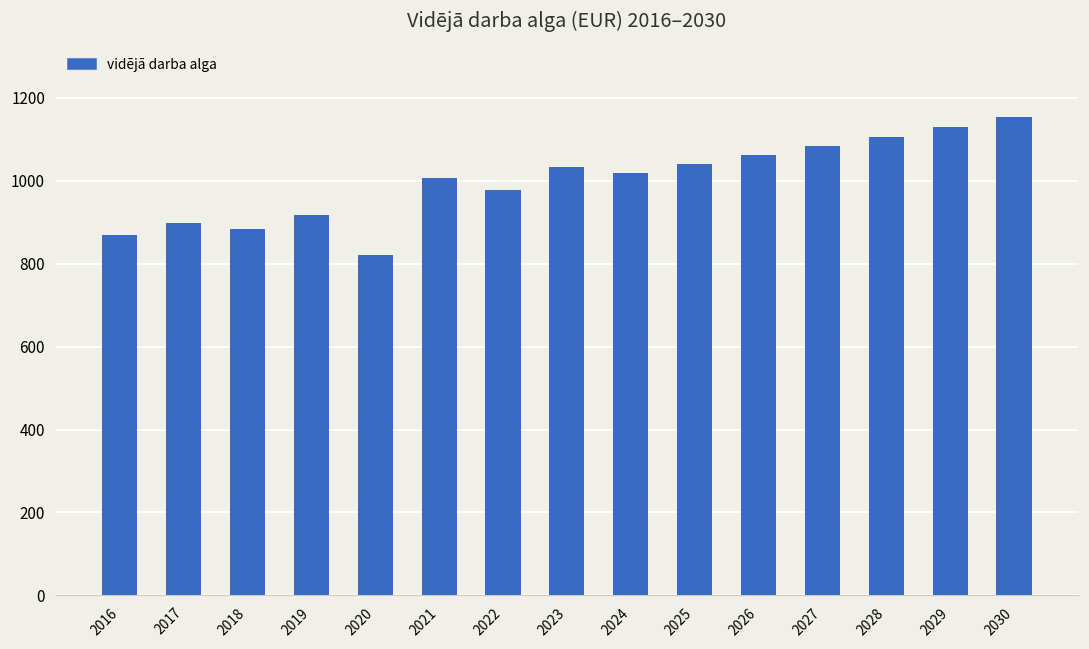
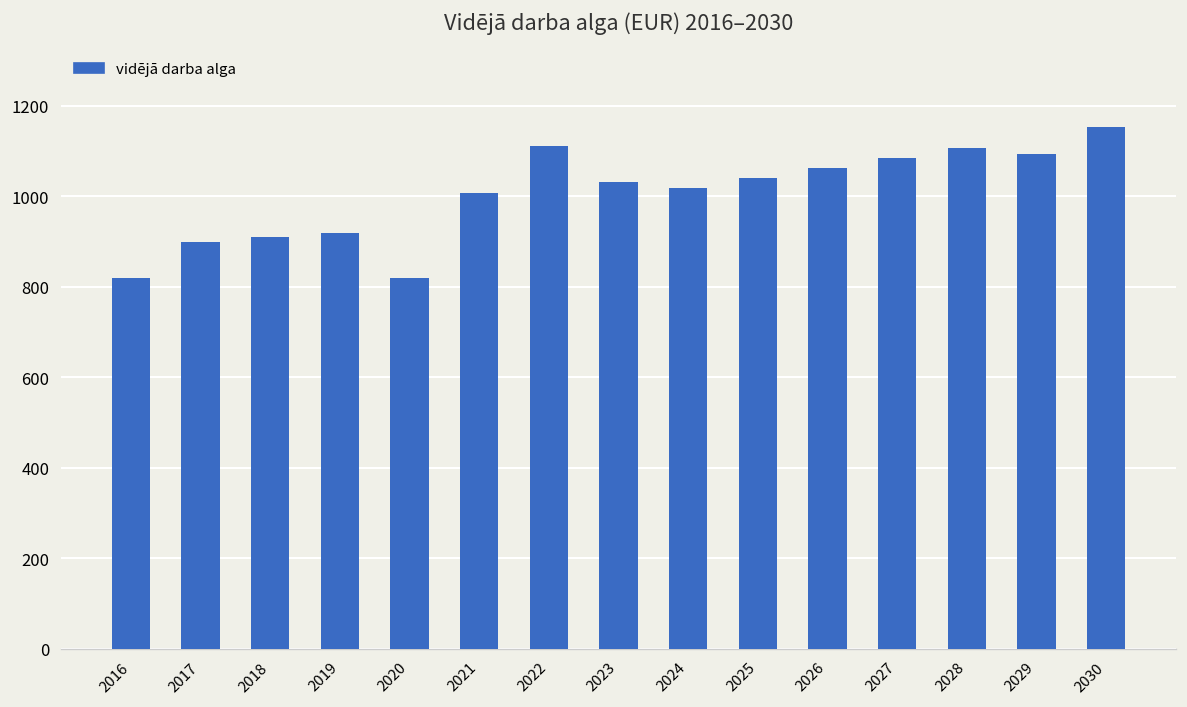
  {
-   "2016": 870,
+   "2016": 820,
    "2017": 900,
-   "2018": 880,
+   "2018": 910,
    "2019": 920,
    "2020": 820,
    "2021": 1010,
-   "2022": 980,
+   "2022": 1110,
    "2023": 1030,
    "2024": 1020,
    "2025": 1040,
    "2026": 1060,
    "2027": 1080,
    "2028": 1110,
-   "2029": 1130,
+   "2029": 1090,
    "2030": 1150
  }
